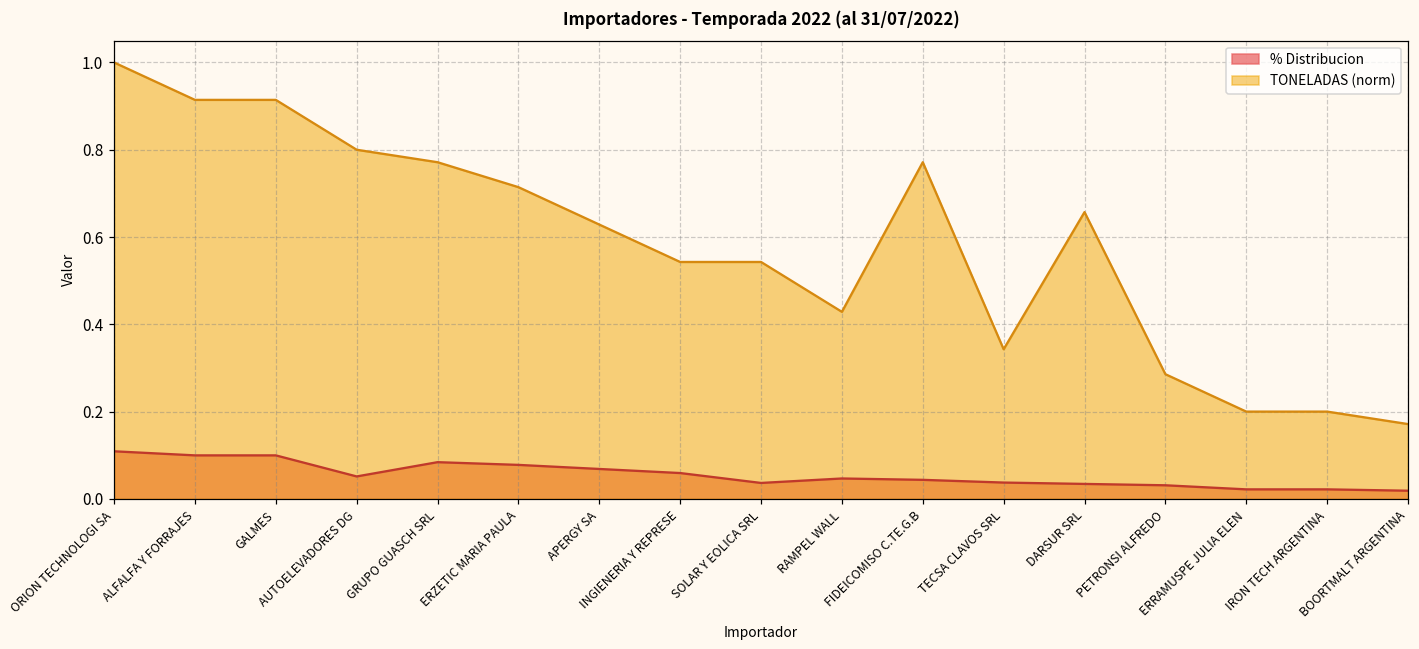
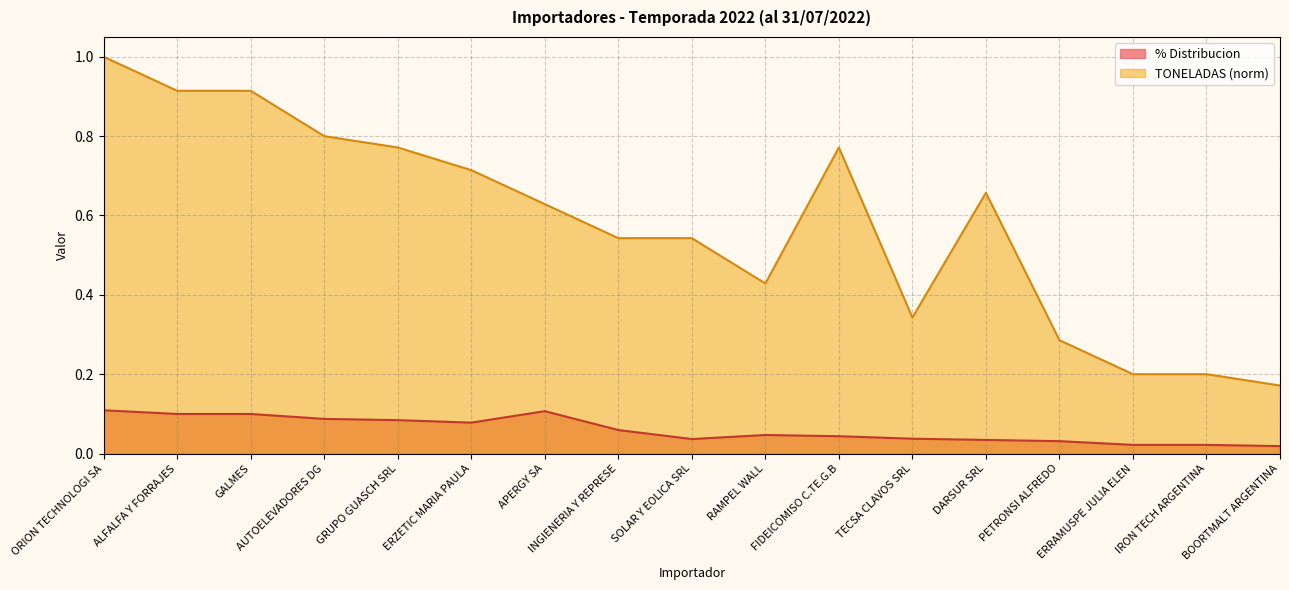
  {
    "% Distribucion": {
      "ORION TECHNOLOGI SA": 0.11,
      "ALFALFA Y FORRAJES": 0.10,
      "GALMES": 0.10,
-     "AUTOELEVADORES DG": 0.05,
+     "AUTOELEVADORES DG": 0.09,
      "GRUPO GUASCH SRL": 0.08,
      "ERZETIC MARIA PAULA": 0.08,
-     "APERGY SA": 0.07,
+     "APERGY SA": 0.11,
      "INGIENERIA Y REPRESE": 0.06,
      "SOLAR Y EOLICA SRL": 0.04,
      "RAMPEL WALL": 0.05,
      "FIDEICOMISO C.TE.G.B": 0.04,
      "TECSA CLAVOS SRL": 0.04,
      "DARSUR SRL": 0.03,
      "PETRONSI ALFREDO": 0.03,
      "ERRAMUSPE JULIA ELEN": 0.02,
      "IRON TECH ARGENTINA": 0.02,
      "BOORTMALT ARGENTINA": 0.02
    },
    "TONELADAS (norm)": {
      "ORION TECHNOLOGI SA": 1.00,
      "ALFALFA Y FORRAJES": 0.91,
      "GALMES": 0.91,
      "AUTOELEVADORES DG": 0.80,
      "GRUPO GUASCH SRL": 0.77,
      "ERZETIC MARIA PAULA": 0.71,
      "APERGY SA": 0.63,
      "INGIENERIA Y REPRESE": 0.54,
      "SOLAR Y EOLICA SRL": 0.54,
      "RAMPEL WALL": 0.43,
      "FIDEICOMISO C.TE.G.B": 0.77,
      "TECSA CLAVOS SRL": 0.34,
      "DARSUR SRL": 0.66,
      "PETRONSI ALFREDO": 0.29,
      "ERRAMUSPE JULIA ELEN": 0.20,
      "IRON TECH ARGENTINA": 0.20,
      "BOORTMALT ARGENTINA": 0.17
    }
  }
